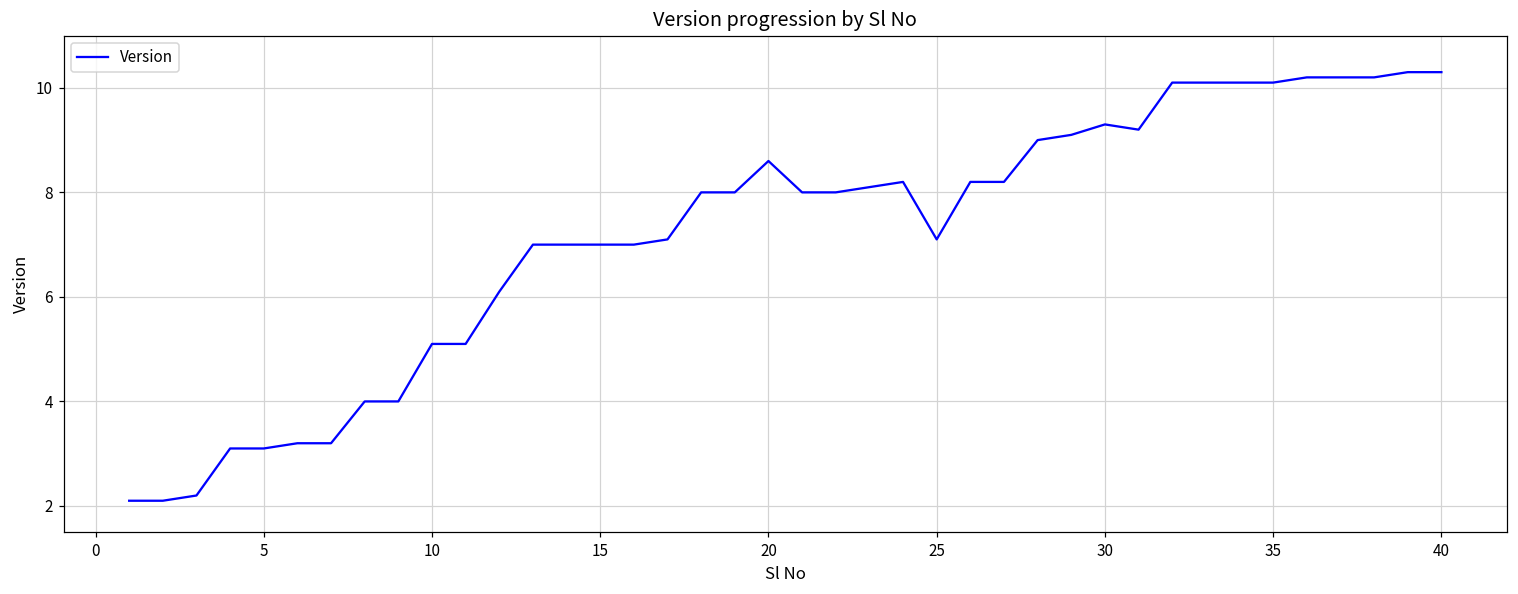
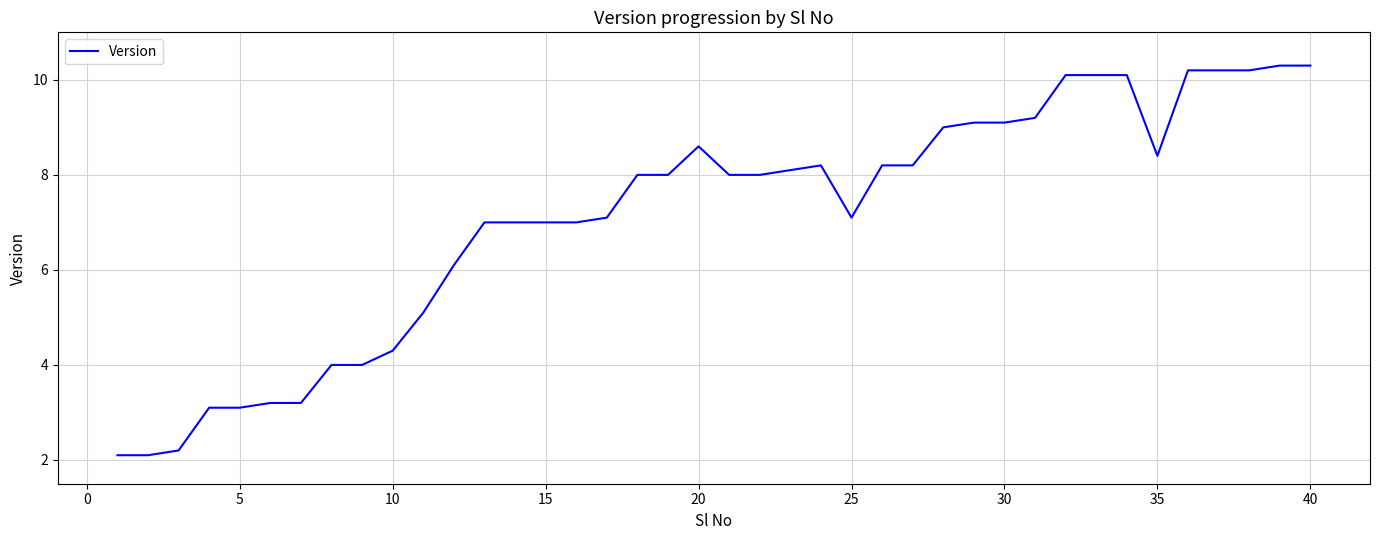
  {
    "5": 3.1,
-   "10": 5.1,
+   "10": 4.3,
    "15": 7.0,
    "20": 8.6,
    "25": 7.1,
-   "30": 9.3,
-   "35": 10.1,
+   "30": 9.1,
+   "35": 8.4,
    "40": 10.3
  }
